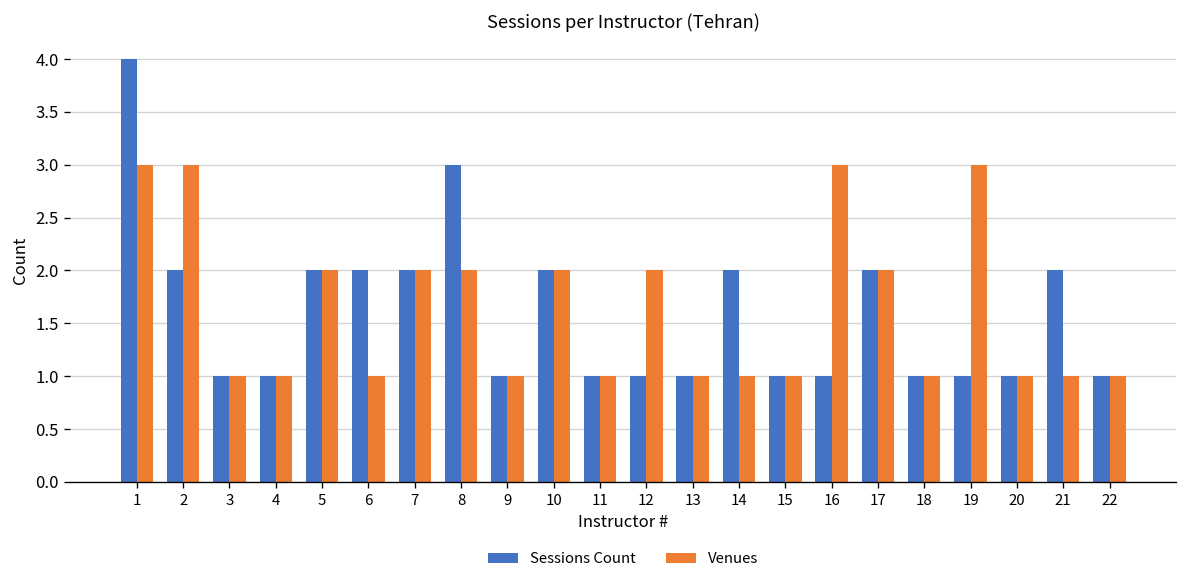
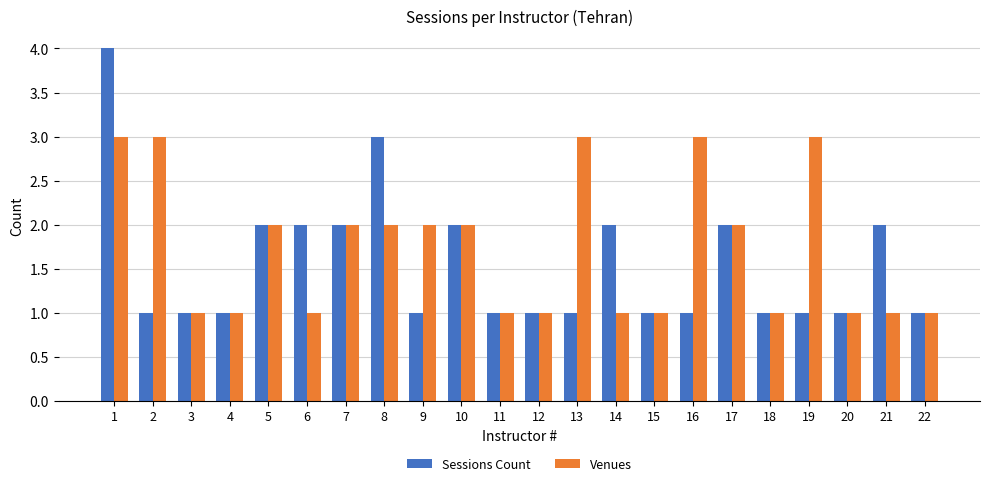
  {
    "Sessions Count": {
      "1": 4,
-     "2": 2,
+     "2": 1,
      "3": 1,
      "4": 1,
      "5": 2,
      "6": 2,
      "7": 2,
      "8": 3,
      "9": 1,
      "10": 2,
      "11": 1,
      "12": 1,
      "13": 1,
      "14": 2,
      "15": 1,
      "16": 1,
      "17": 2,
      "18": 1,
      "19": 1,
      "20": 1,
      "21": 2,
      "22": 1
    },
    "Venues": {
      "1": 3,
      "2": 3,
      "3": 1,
      "4": 1,
      "5": 2,
      "6": 1,
      "7": 2,
      "8": 2,
-     "9": 1,
+     "9": 2,
      "10": 2,
      "11": 1,
-     "12": 2,
-     "13": 1,
+     "12": 1,
+     "13": 3,
      "14": 1,
      "15": 1,
      "16": 3,
      "17": 2,
      "18": 1,
      "19": 3,
      "20": 1,
      "21": 1,
      "22": 1
    }
  }
